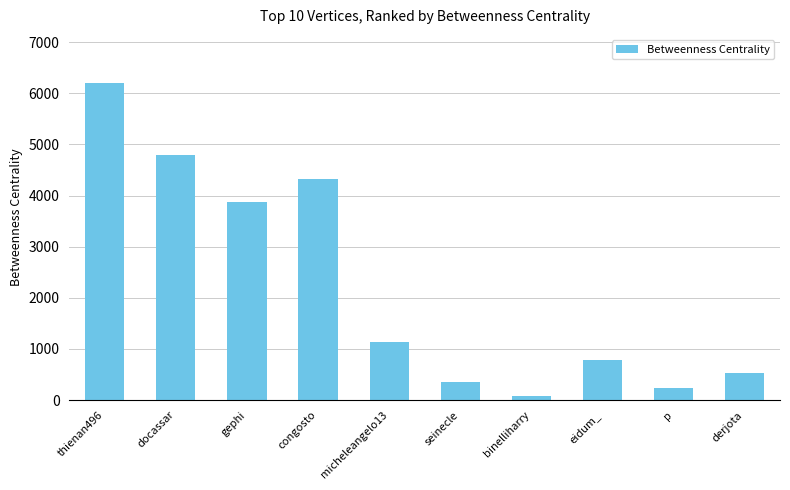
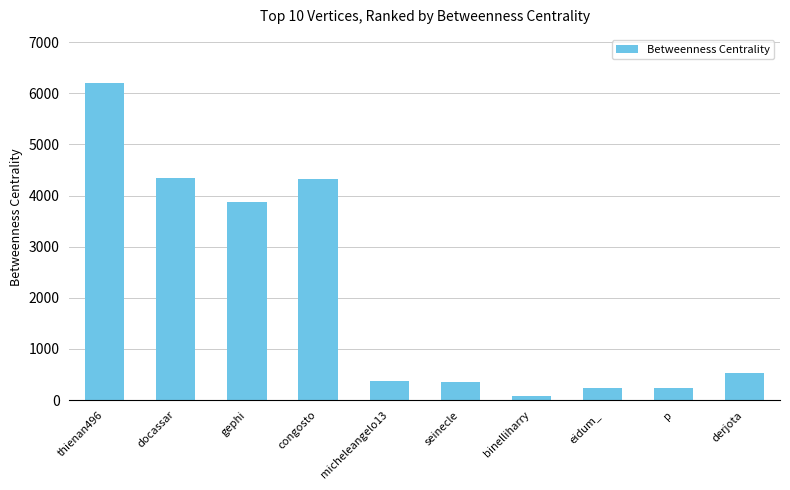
  {
    "thienan496": 6200,
-   "docassar": 4800,
+   "docassar": 4300,
    "gephi": 3900,
    "congosto": 4300,
-   "micheleangelo13": 1100,
+   "micheleangelo13": 400,
    "seinecle": 400,
    "binelliharry": 100,
-   "eidum_": 800,
+   "eidum_": 200,
    "p": 200,
    "derjota": 500
  }
